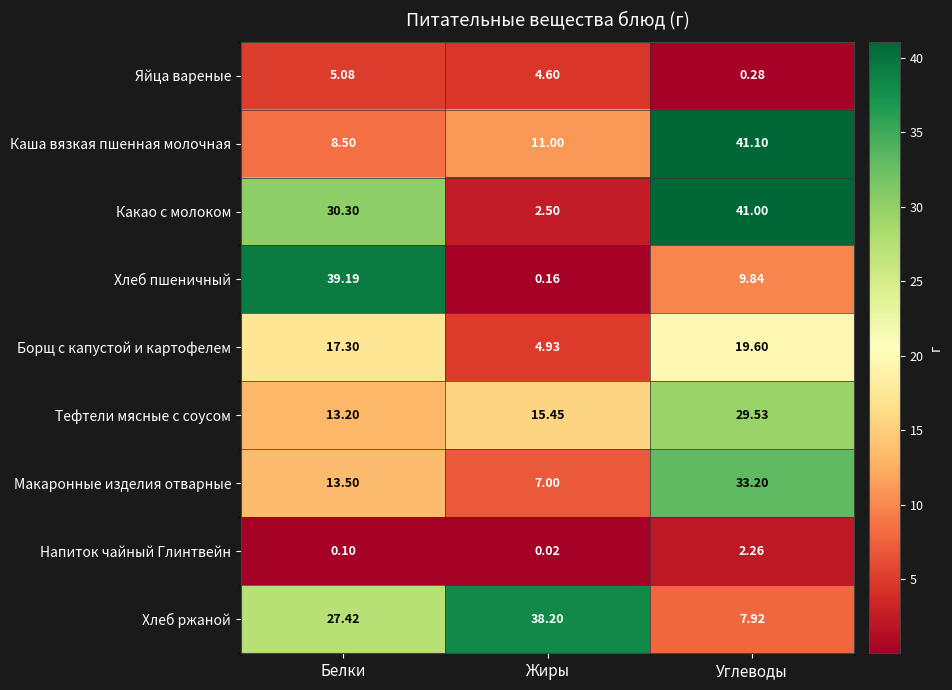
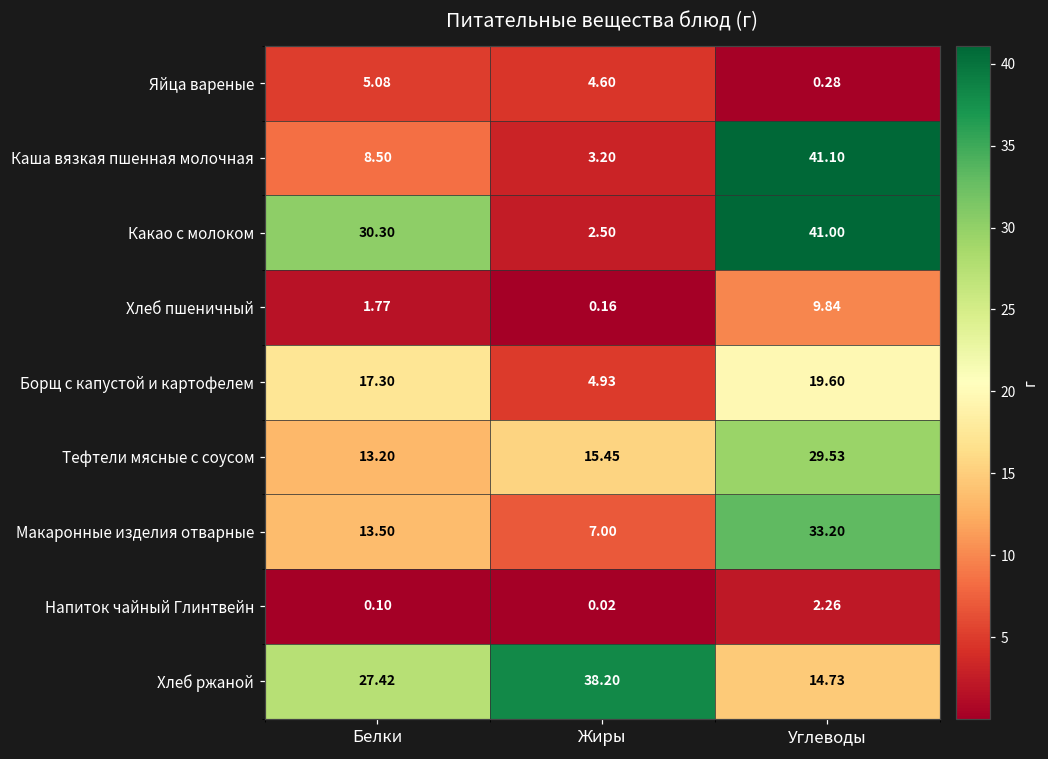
  {
    "Яйца вареные": {
      "Белки": 5.08,
      "Жиры": 4.60,
      "Углеводы": 0.28
    },
    "Каша вязкая пшенная молочная": {
      "Белки": 8.50,
-     "Жиры": 11.00,
+     "Жиры": 3.20,
      "Углеводы": 41.10
    },
    "Какао с молоком": {
      "Белки": 30.30,
      "Жиры": 2.50,
      "Углеводы": 41.00
    },
    "Хлеб пшеничный": {
-     "Белки": 39.19,
+     "Белки": 1.77,
      "Жиры": 0.16,
      "Углеводы": 9.84
    },
    "Борщ с капустой и картофелем": {
      "Белки": 17.30,
      "Жиры": 4.93,
      "Углеводы": 19.60
    },
    "Тефтели мясные с соусом": {
      "Белки": 13.20,
      "Жиры": 15.45,
      "Углеводы": 29.53
    },
    "Макаронные изделия отварные": {
      "Белки": 13.50,
      "Жиры": 7.00,
      "Углеводы": 33.20
    },
    "Напиток чайный Глинтвейн": {
      "Белки": 0.10,
      "Жиры": 0.02,
      "Углеводы": 2.26
    },
    "Хлеб ржаной": {
      "Белки": 27.42,
      "Жиры": 38.20,
-     "Углеводы": 7.92
+     "Углеводы": 14.73
    }
  }
